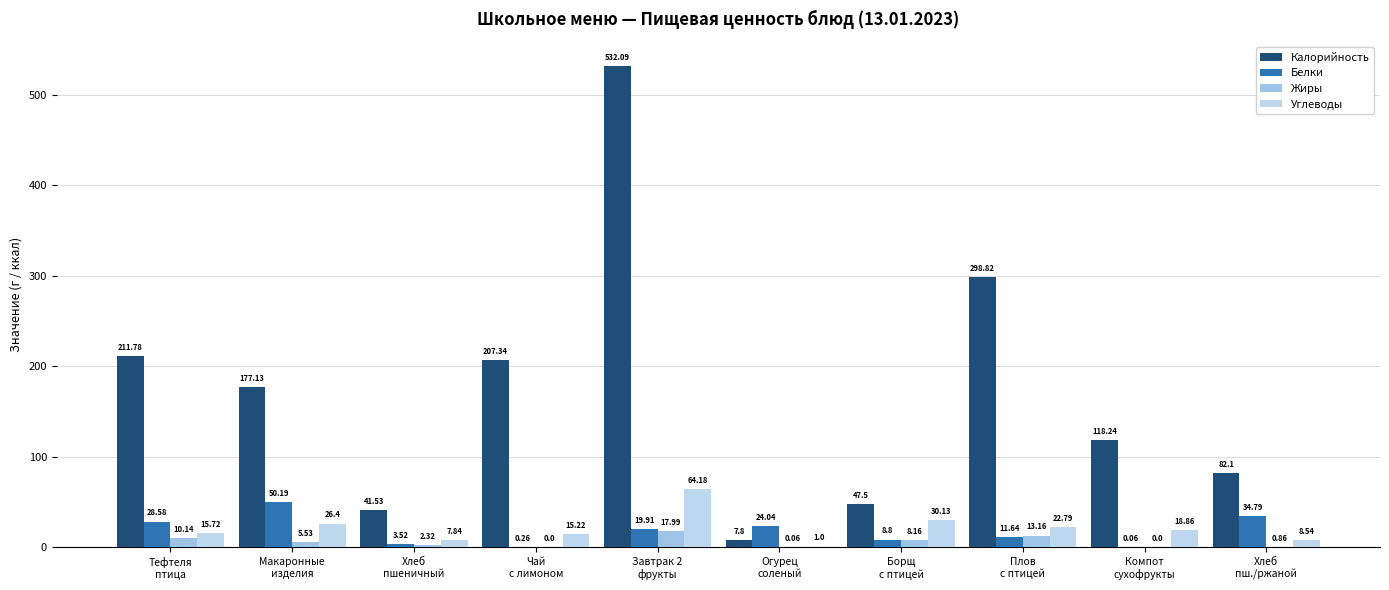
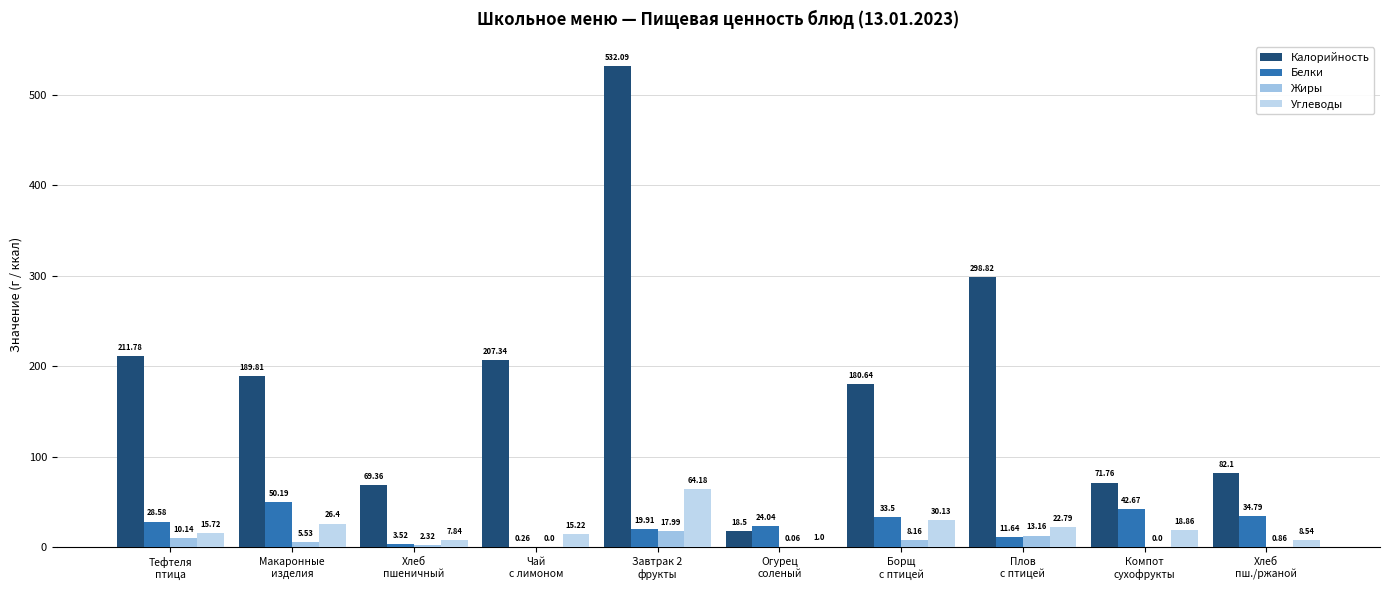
  {
    "Калорийность": {
      "Тефтеля птица": 211.78,
-     "Макаронные изделия": 177.13,
-     "Хлеб пшеничный": 41.53,
+     "Макаронные изделия": 189.81,
+     "Хлеб пшеничный": 69.36,
      "Чай с лимоном": 207.34,
      "Завтрак 2 фрукты": 532.09,
-     "Огурец соленый": 7.8,
-     "Борщ с птицей": 47.5,
+     "Огурец соленый": 18.5,
+     "Борщ с птицей": 180.64,
      "Плов с птицей": 298.82,
-     "Компот сухофрукты": 118.24,
+     "Компот сухофрукты": 71.76,
      "Хлеб пш./ржаной": 82.1
    },
    "Белки": {
      "Тефтеля птица": 28.58,
      "Макаронные изделия": 50.19,
      "Хлеб пшеничный": 3.52,
      "Чай с лимоном": 0.26,
      "Завтрак 2 фрукты": 19.91,
      "Огурец соленый": 24.04,
-     "Борщ с птицей": 8.8,
+     "Борщ с птицей": 33.5,
      "Плов с птицей": 11.64,
-     "Компот сухофрукты": 0.06,
+     "Компот сухофрукты": 42.67,
      "Хлеб пш./ржаной": 34.79
    }
  }
